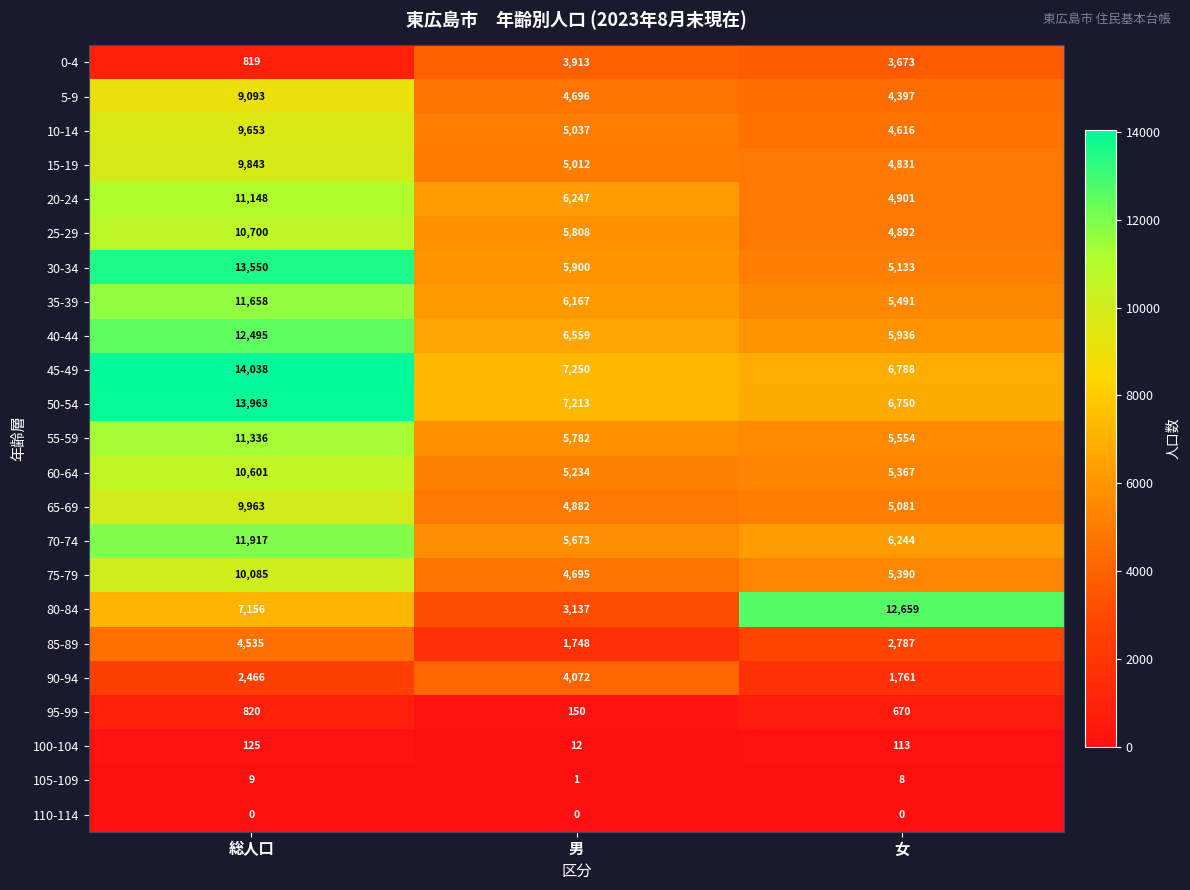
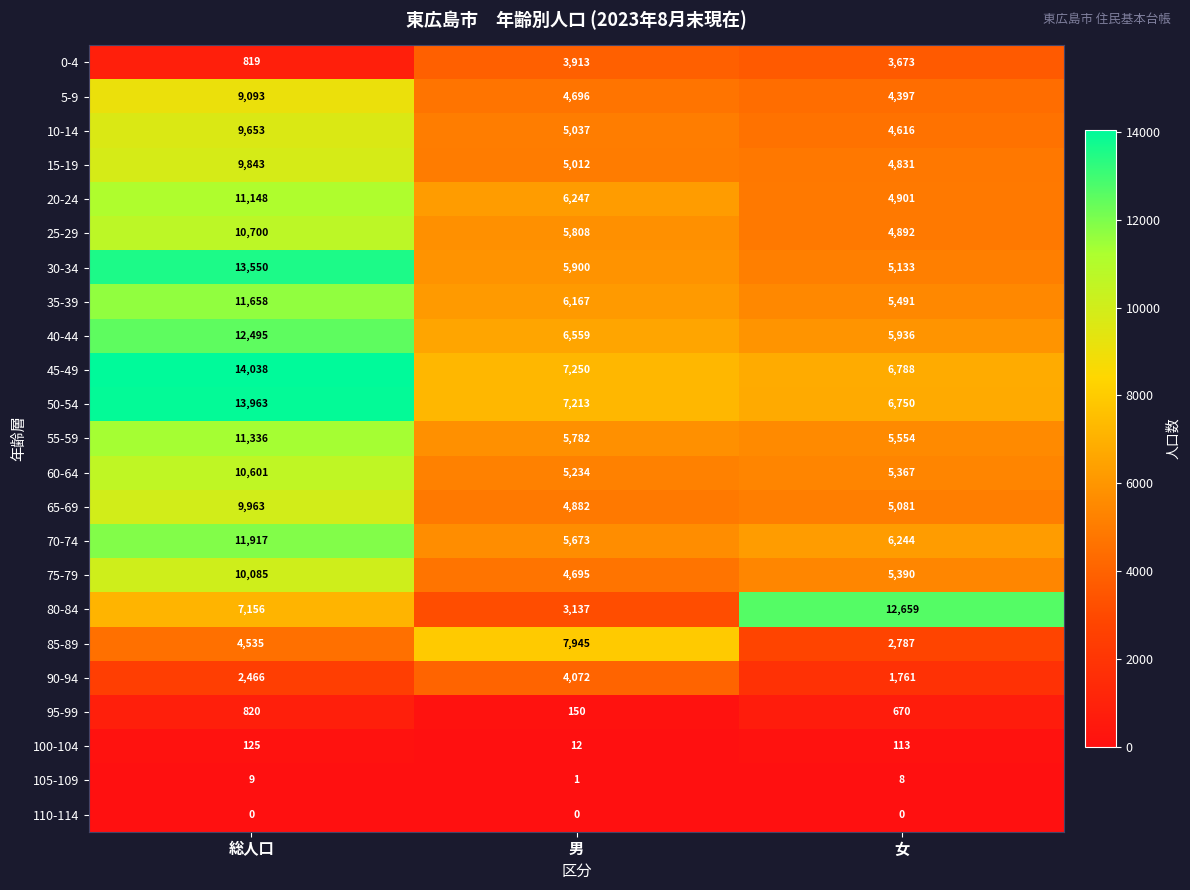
  {
    "0-4": {
      "総人口": "819",
      "男": "3,913",
      "女": "3,673"
    },
    "5-9": {
      "総人口": "9,093",
      "男": "4,696",
      "女": "4,397"
    },
    "10-14": {
      "総人口": "9,653",
      "男": "5,037",
      "女": "4,616"
    },
    "15-19": {
      "総人口": "9,843",
      "男": "5,012",
      "女": "4,831"
    },
    "20-24": {
      "総人口": "11,148",
      "男": "6,247",
      "女": "4,901"
    },
    "25-29": {
      "総人口": "10,700",
      "男": "5,808",
      "女": "4,892"
    },
    "30-34": {
      "総人口": "13,550",
      "男": "5,900",
      "女": "5,133"
    },
    "35-39": {
      "総人口": "11,658",
      "男": "6,167",
      "女": "5,491"
    },
    "40-44": {
      "総人口": "12,495",
      "男": "6,559",
      "女": "5,936"
    },
    "45-49": {
      "総人口": "14,038",
      "男": "7,250",
      "女": "6,788"
    },
    "50-54": {
      "総人口": "13,963",
      "男": "7,213",
      "女": "6,750"
    },
    "55-59": {
      "総人口": "11,336",
      "男": "5,782",
      "女": "5,554"
    },
    "60-64": {
      "総人口": "10,601",
      "男": "5,234",
      "女": "5,367"
    },
    "65-69": {
      "総人口": "9,963",
      "男": "4,882",
      "女": "5,081"
    },
    "70-74": {
      "総人口": "11,917",
      "男": "5,673",
      "女": "6,244"
    },
    "75-79": {
      "総人口": "10,085",
      "男": "4,695",
      "女": "5,390"
    },
    "80-84": {
      "総人口": "7,156",
      "男": "3,137",
      "女": "12,659"
    },
    "85-89": {
      "総人口": "4,535",
-     "男": "1,748",
+     "男": "7,945",
      "女": "2,787"
    },
    "90-94": {
      "総人口": "2,466",
      "男": "4,072",
      "女": "1,761"
    },
    "95-99": {
      "総人口": "820",
      "男": "150",
      "女": "670"
    },
    "100-104": {
      "総人口": "125",
      "男": "12",
      "女": "113"
    },
    "105-109": {
      "総人口": "9",
      "男": "1",
      "女": "8"
    },
    "110-114": {
      "総人口": "0",
      "男": "0",
      "女": "0"
    }
  }
